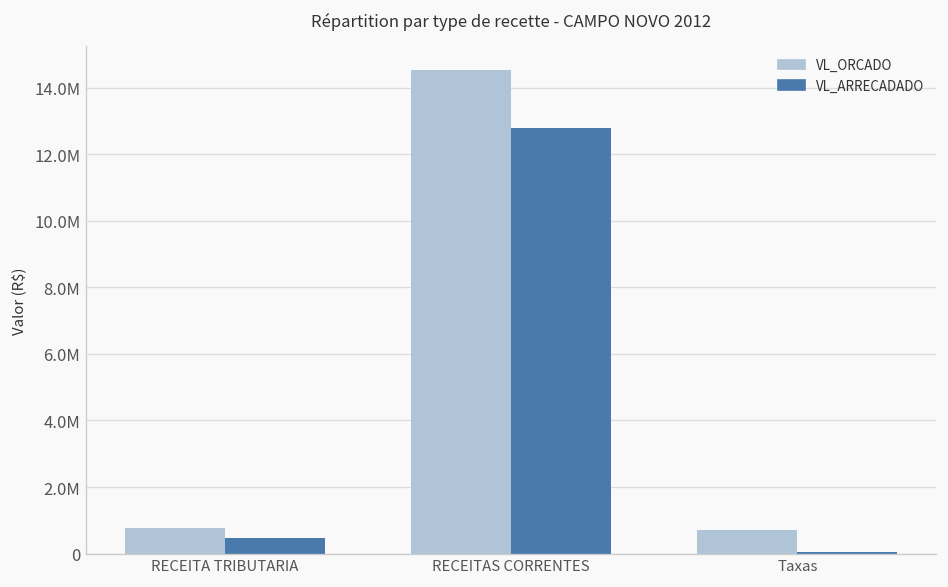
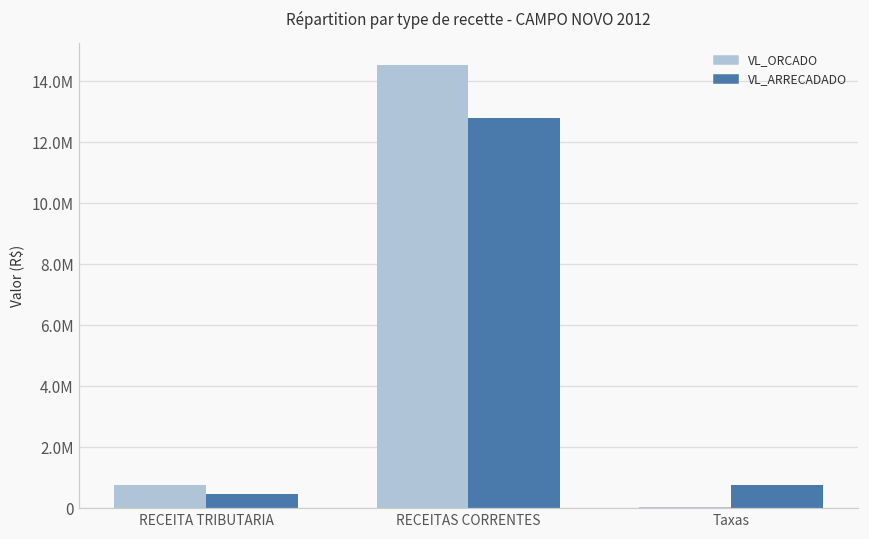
  {
    "VL_ORCADO": {
      "RECEITA TRIBUTARIA": 800000,
      "RECEITAS CORRENTES": 14500000,
-     "Taxas": 700000
+     "Taxas": 0
    },
    "VL_ARRECADADO": {
      "RECEITA TRIBUTARIA": 500000,
      "RECEITAS CORRENTES": 12800000,
-     "Taxas": 100000
+     "Taxas": 800000
    }
  }
